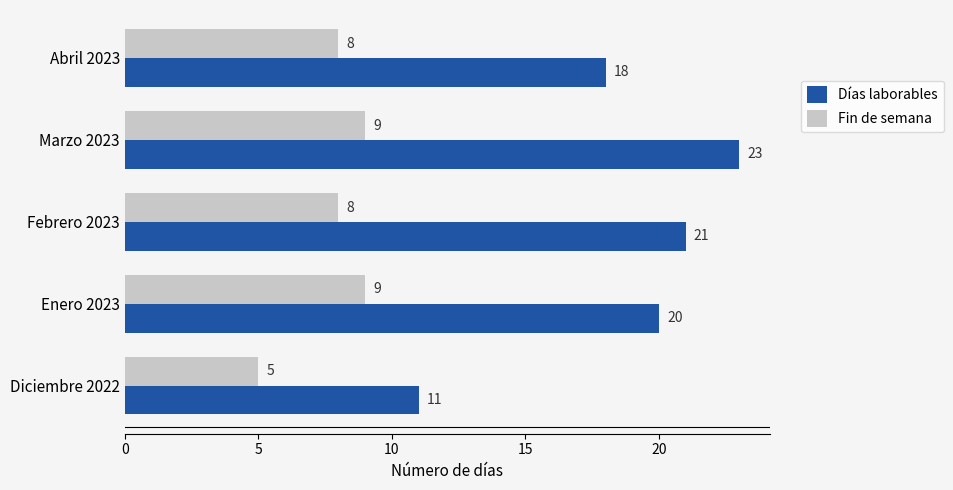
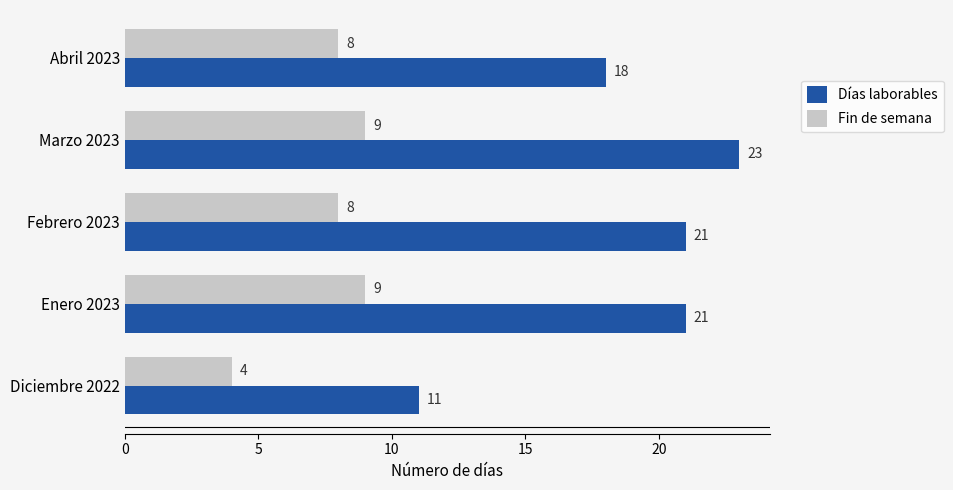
  {
    "Días laborables": {
      "Abril 2023": 18,
      "Marzo 2023": 23,
      "Febrero 2023": 21,
-     "Enero 2023": 20,
+     "Enero 2023": 21,
      "Diciembre 2022": 11
    },
    "Fin de semana": {
      "Abril 2023": 8,
      "Marzo 2023": 9,
      "Febrero 2023": 8,
      "Enero 2023": 9,
-     "Diciembre 2022": 5
+     "Diciembre 2022": 4
    }
  }
